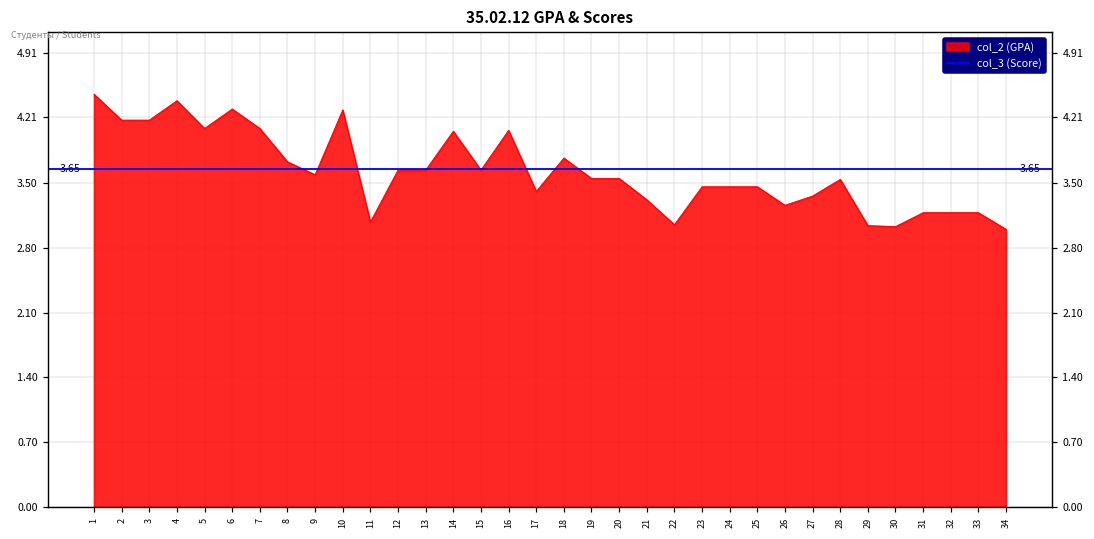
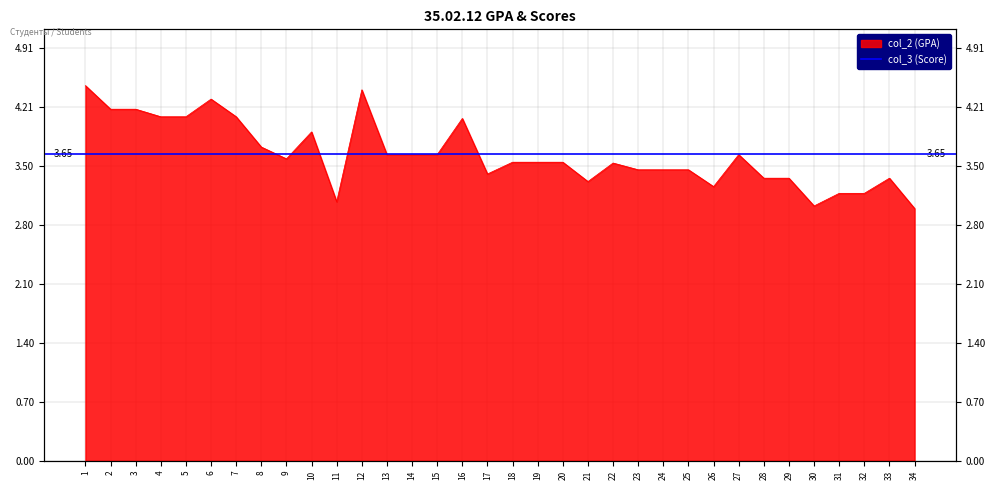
  {
    "1": 4.5,
    "2": 4.2,
    "3": 4.2,
-   "4": 4.4,
+   "4": 4.1,
    "5": 4.1,
    "6": 4.3,
    "7": 4.1,
    "8": 3.7,
    "9": 3.6,
-   "10": 4.3,
+   "10": 3.9,
    "11": 3.1,
-   "12": 3.6,
+   "12": 4.4,
    "13": 3.6,
-   "14": 4.1,
+   "14": 3.6,
    "15": 3.6,
    "16": 4.1,
    "17": 3.4,
-   "18": 3.8,
+   "18": 3.6,
    "19": 3.6,
    "20": 3.6,
    "21": 3.3,
-   "22": 3.1,
+   "22": 3.5,
    "23": 3.5,
    "24": 3.5,
    "25": 3.5,
    "26": 3.3,
-   "27": 3.4,
-   "28": 3.5,
-   "29": 3.0,
+   "27": 3.6,
+   "28": 3.4,
+   "29": 3.4,
    "30": 3.0,
    "31": 3.2,
    "32": 3.2,
-   "33": 3.2,
+   "33": 3.4,
    "34": 3.0
  }
